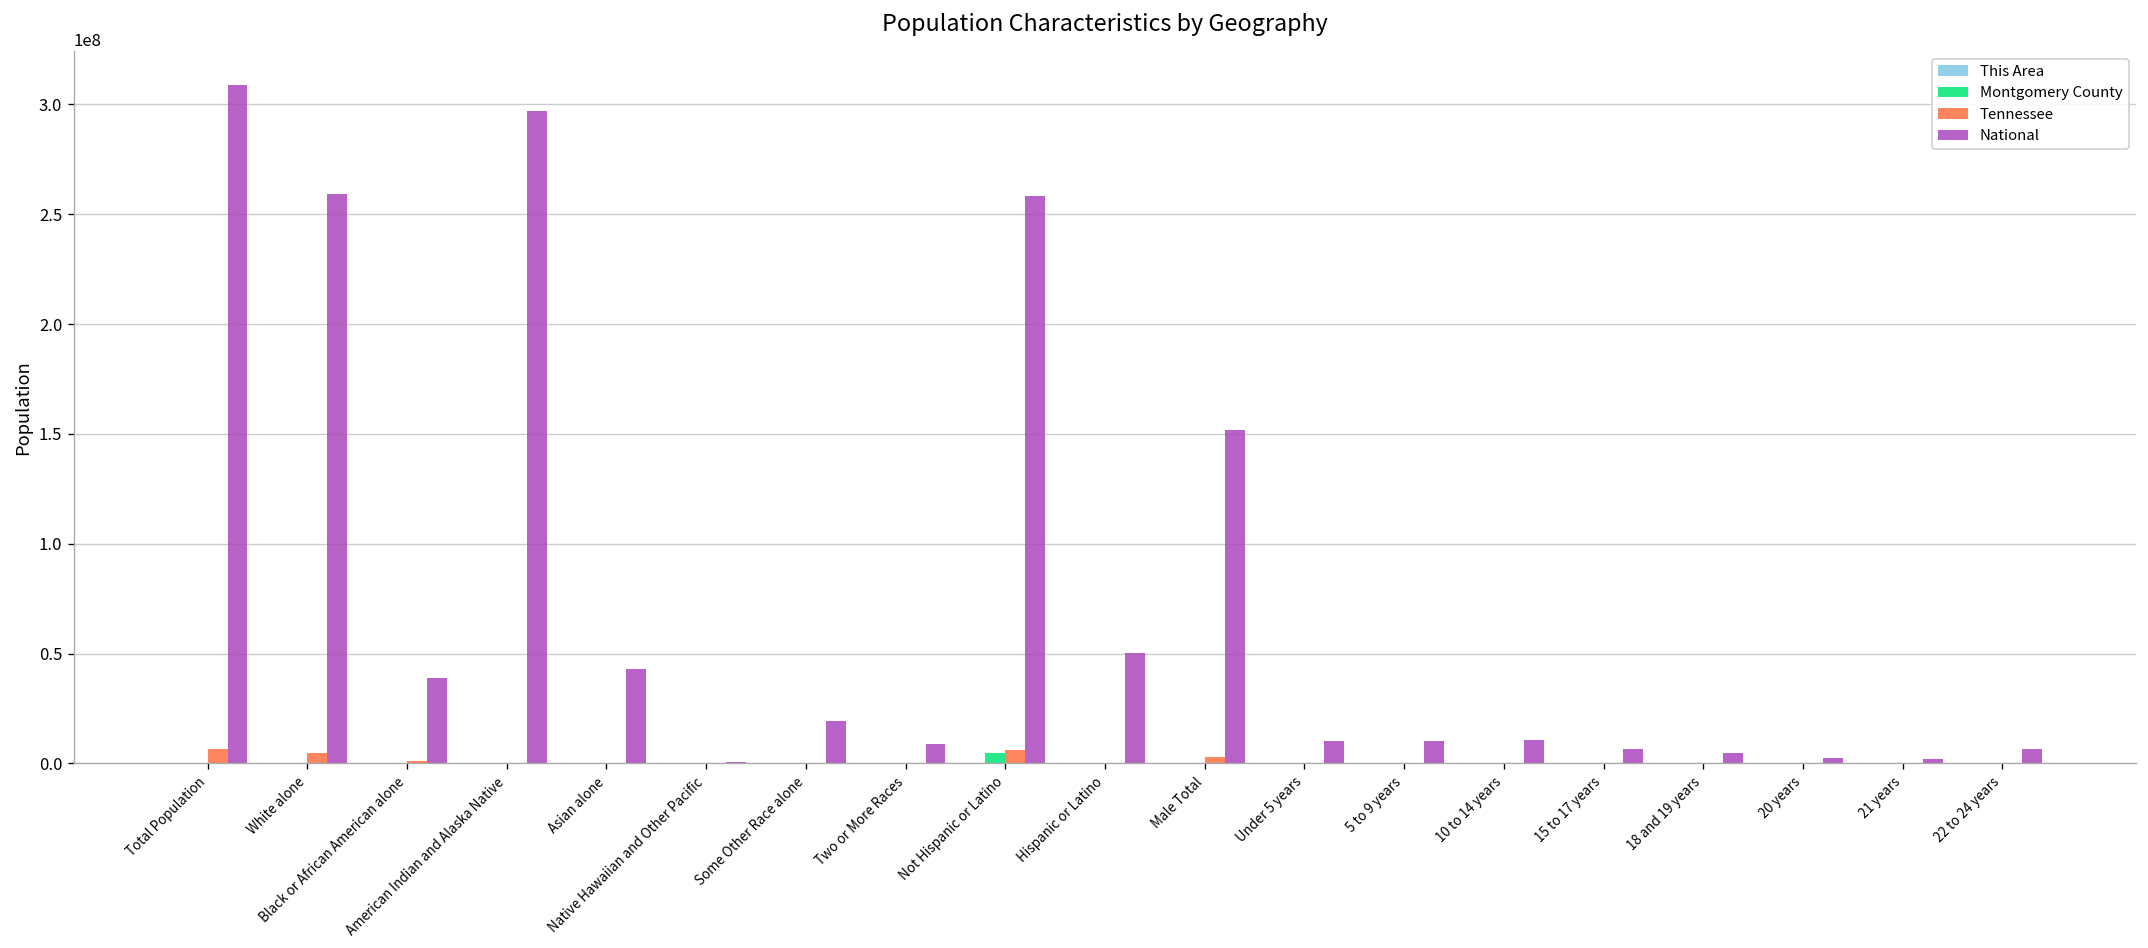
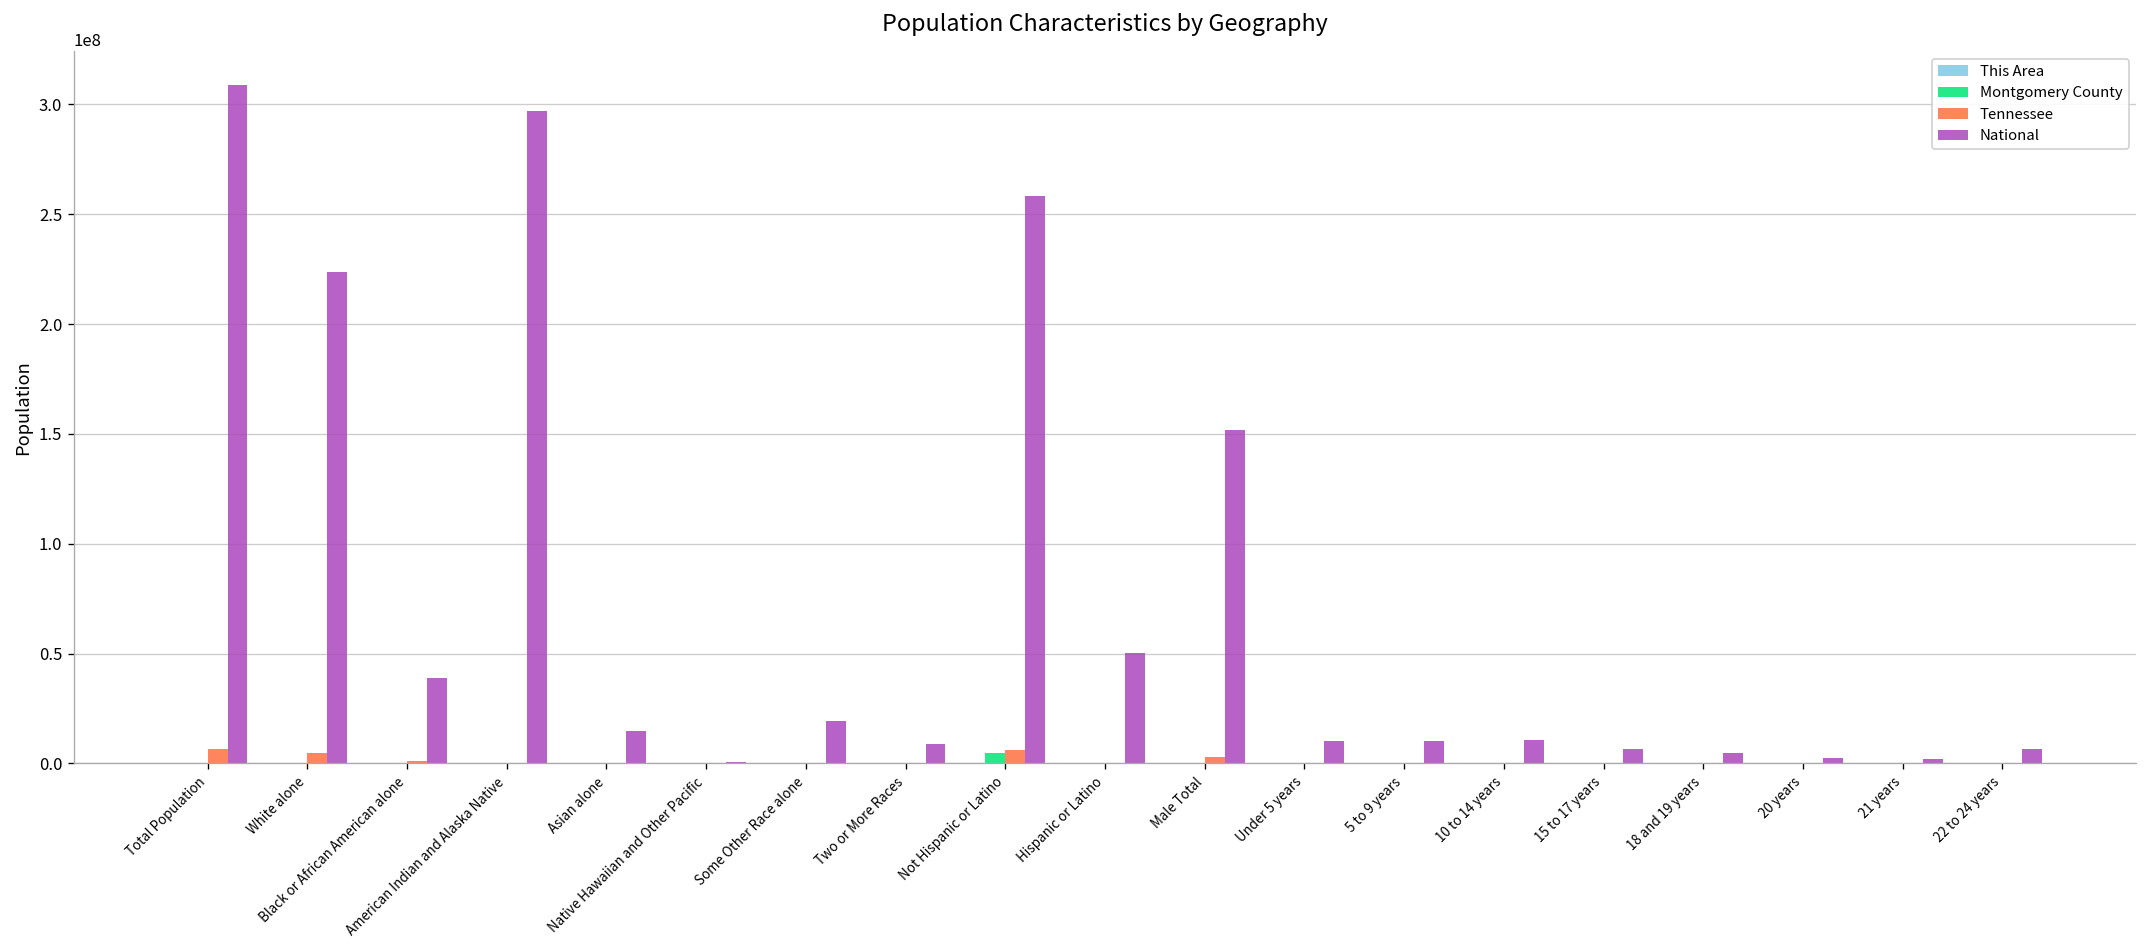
  {
    "Montgomery County": {
      "Not Hispanic or Latino": 5000000
    },
    "Tennessee": {
      "Total Population": 6000000,
      "White alone": 5000000,
      "Not Hispanic or Latino": 6000000,
      "Male Total": 3000000
    },
    "National": {
      "Total Population": 309000000,
-     "White alone": 259000000,
+     "White alone": 224000000,
      "Black or African American alone": 39000000,
      "American Indian and Alaska Native": 297000000,
-     "Asian alone": 43000000,
+     "Asian alone": 15000000,
      "Some Other Race alone": 19000000,
      "Two or More Races": 9000000,
      "Not Hispanic or Latino": 258000000,
      "Hispanic or Latino": 50000000,
      "Male Total": 152000000,
      "Under 5 years": 10000000,
      "5 to 9 years": 10000000,
      "10 to 14 years": 11000000,
      "15 to 17 years": 7000000,
      "18 and 19 years": 5000000,
      "20 years": 2000000,
      "21 years": 2000000,
      "22 to 24 years": 6000000
    }
  }
